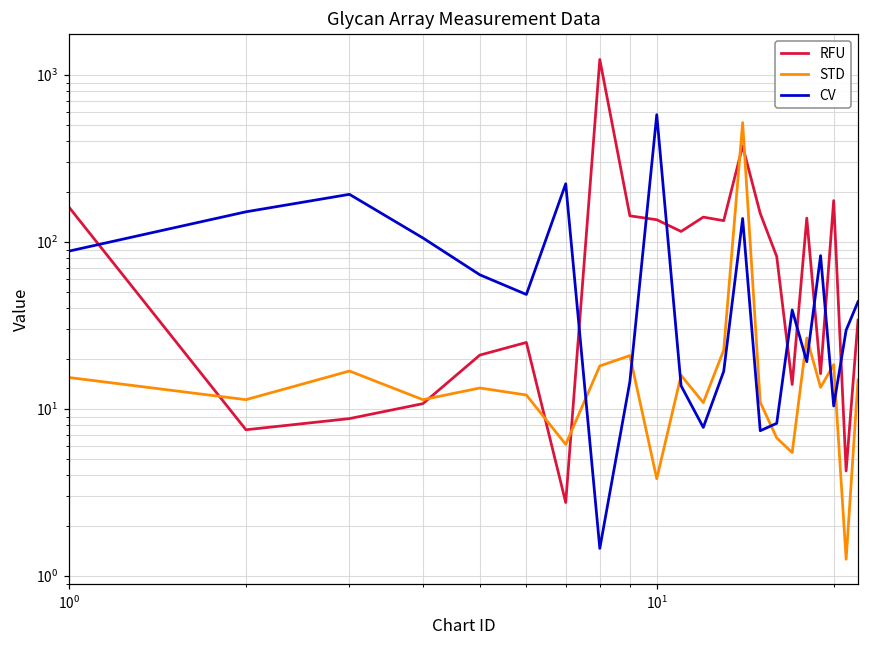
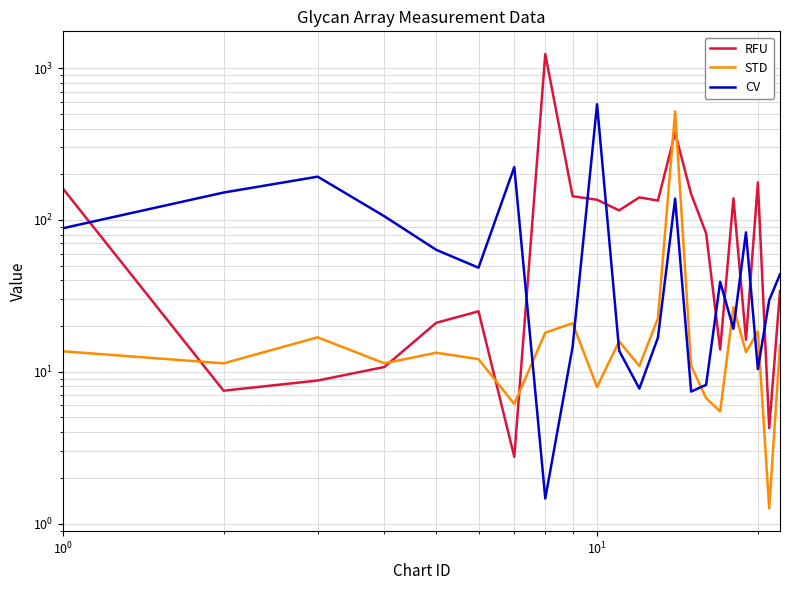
  {
    "RFU": {
      "10^0": 160,
      "10^1": 140
    },
    "STD": {
-     "10^0": 15,
-     "10^1": 3.8
+     "10^0": 14,
+     "10^1": 8
    },
    "CV": {
      "10^0": 90,
      "10^1": 580
    }
  }
